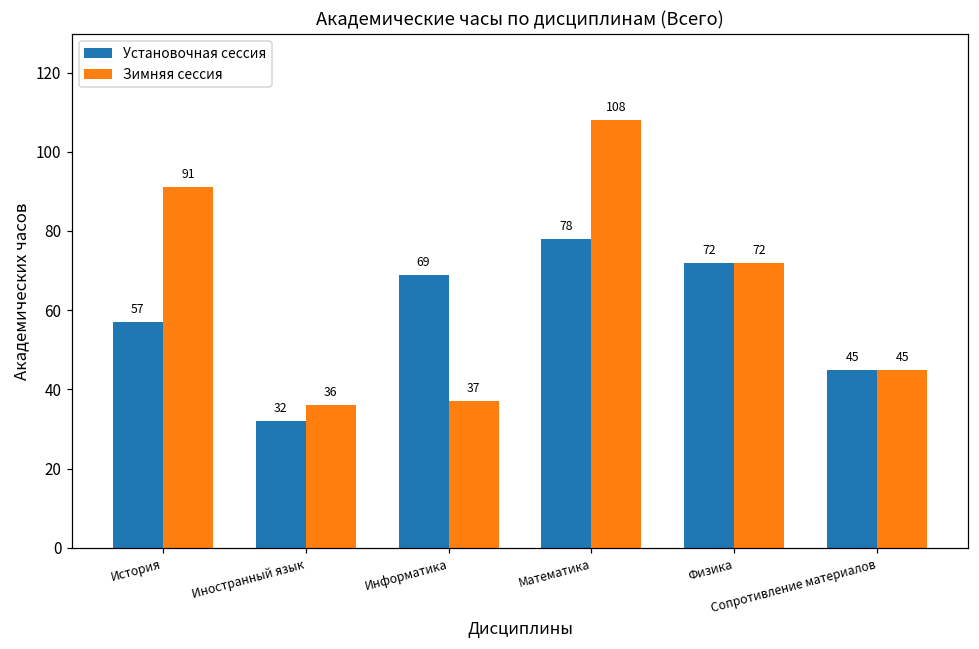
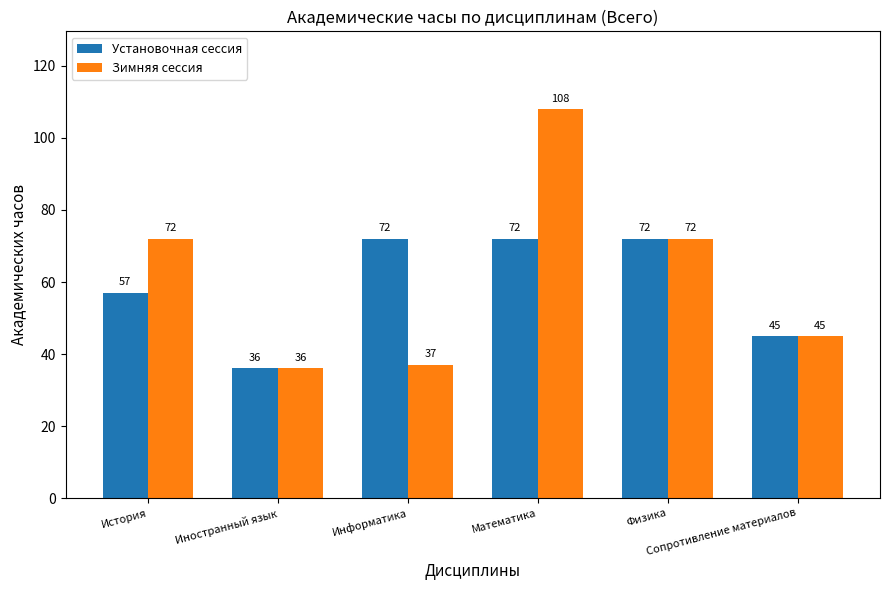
  {
    "Установочная сессия": {
      "История": 57,
-     "Иностранный язык": 32,
-     "Информатика": 69,
-     "Математика": 78,
+     "Иностранный язык": 36,
+     "Информатика": 72,
+     "Математика": 72,
      "Физика": 72,
      "Сопротивление материалов": 45
    },
    "Зимняя сессия": {
-     "История": 91,
+     "История": 72,
      "Иностранный язык": 36,
      "Информатика": 37,
      "Математика": 108,
      "Физика": 72,
      "Сопротивление материалов": 45
    }
  }
